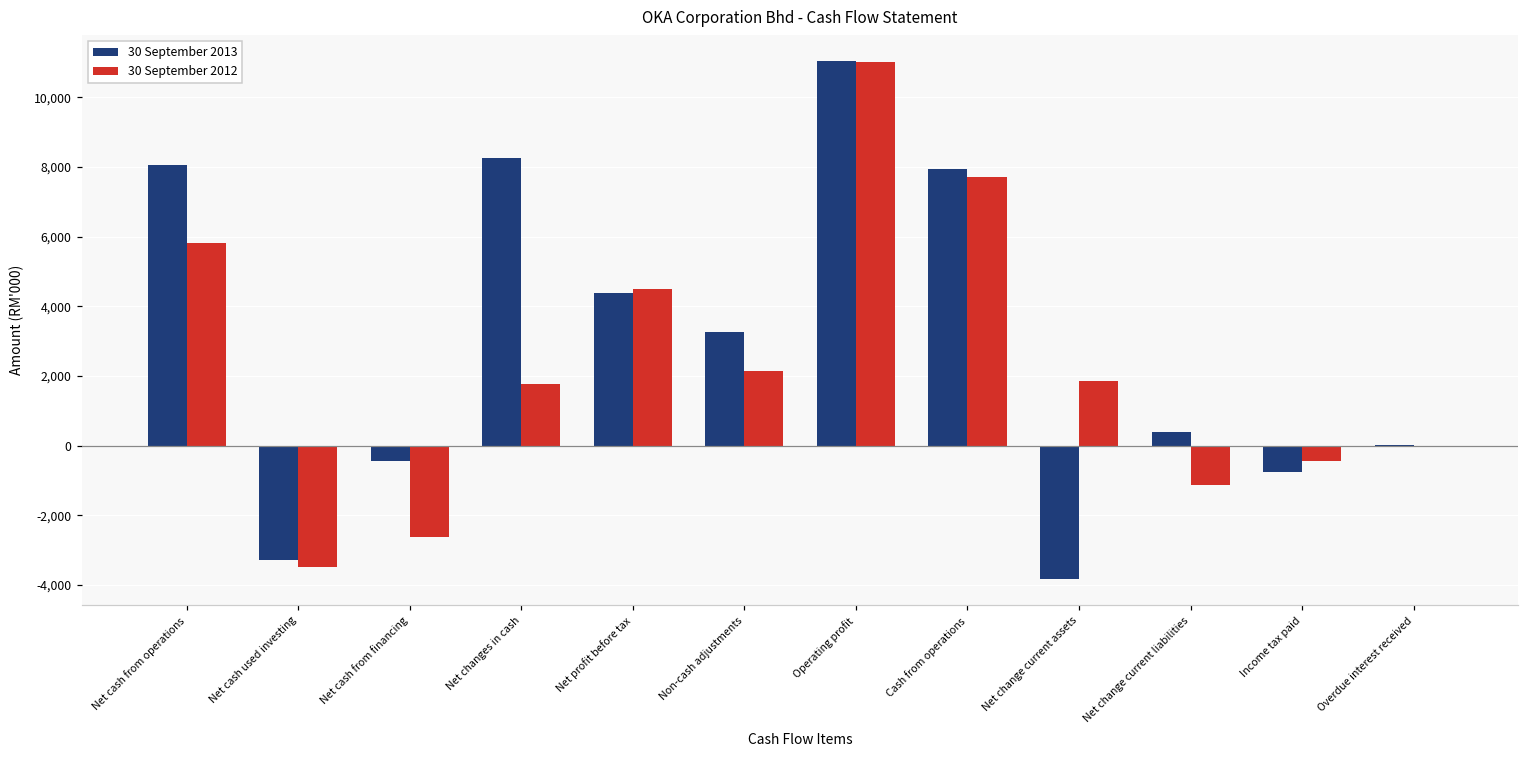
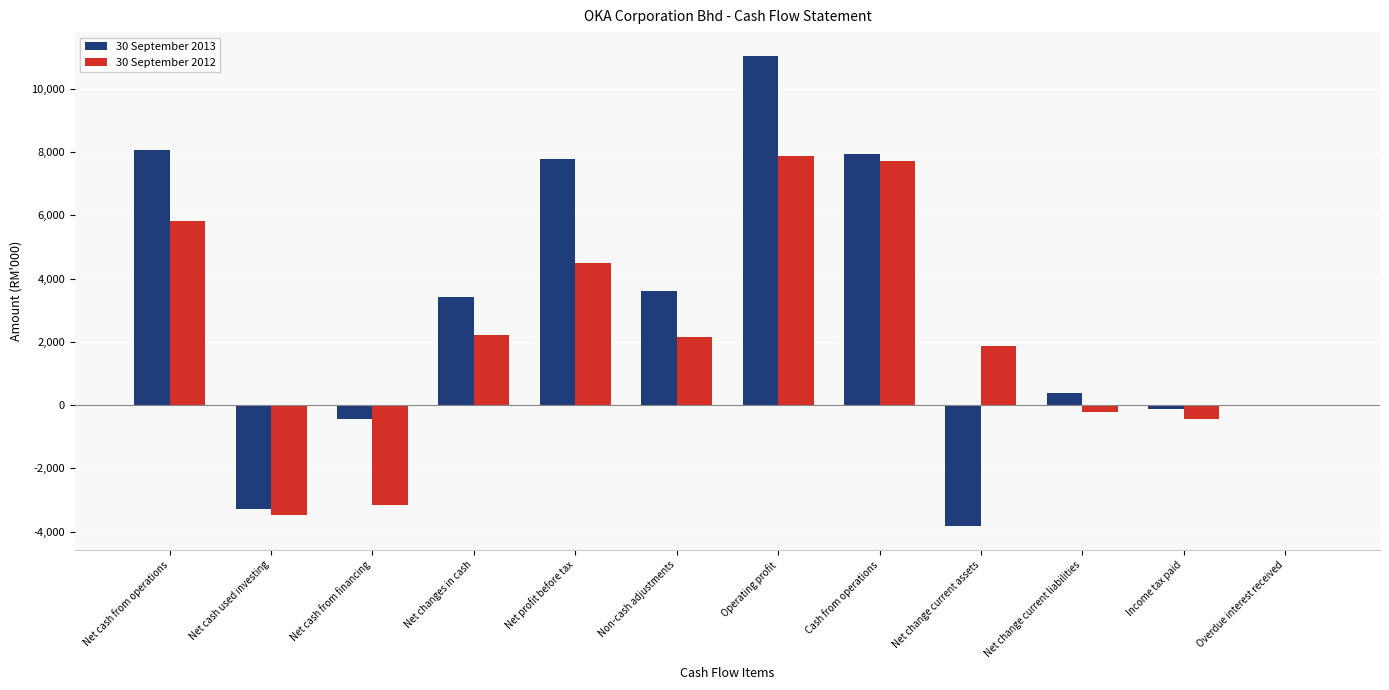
  {
    "30 September 2013": {
      "Net cash from operations": "8,100",
      "Net cash used investing": "-3,300",
      "Net cash from financing": "-400",
-     "Net changes in cash": "8,300",
-     "Net profit before tax": "4,400",
-     "Non-cash adjustments": "3,300",
+     "Net changes in cash": "3,400",
+     "Net profit before tax": "7,800",
+     "Non-cash adjustments": "3,600",
      "Operating profit": "11,000",
      "Cash from operations": "7,900",
      "Net change current assets": "-3,800",
      "Net change current liabilities": "400",
-     "Income tax paid": "-800"
+     "Income tax paid": "-100"
    },
    "30 September 2012": {
      "Net cash from operations": "5,800",
      "Net cash used investing": "-3,500",
-     "Net cash from financing": "-2,600",
-     "Net changes in cash": "1,800",
+     "Net cash from financing": "-3,200",
+     "Net changes in cash": "2,200",
      "Net profit before tax": "4,500",
      "Non-cash adjustments": "2,100",
-     "Operating profit": "11,000",
+     "Operating profit": "7,900",
      "Cash from operations": "7,700",
      "Net change current assets": "1,900",
-     "Net change current liabilities": "-1,100",
+     "Net change current liabilities": "-200",
      "Income tax paid": "-500",
      "Overdue interest received": "0"
    }
  }
